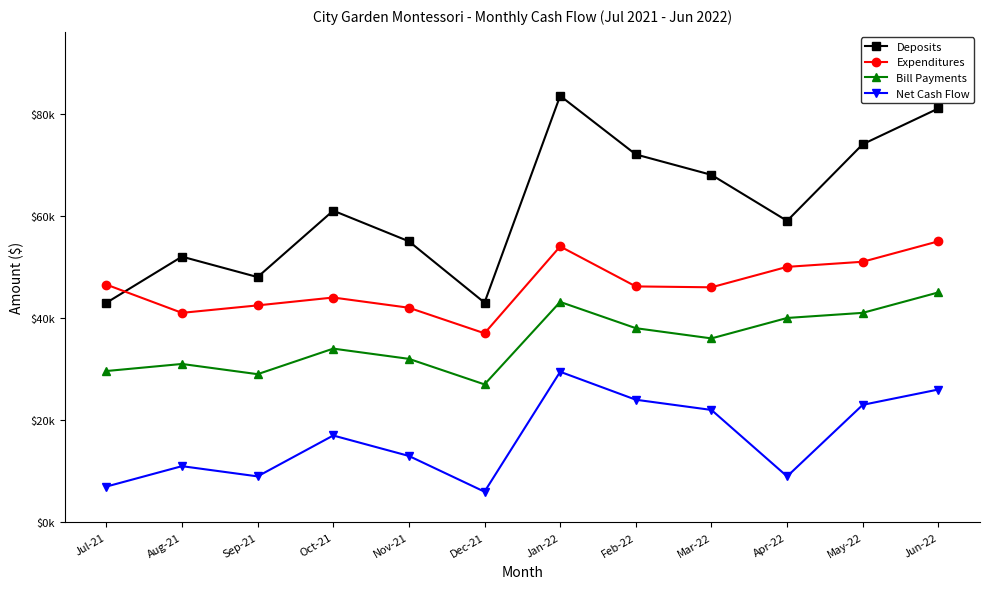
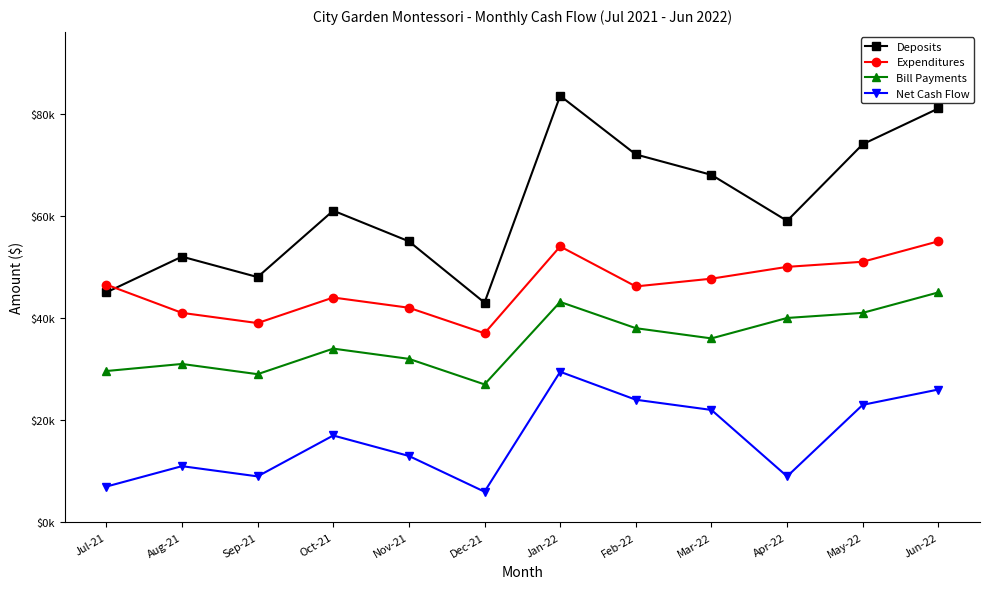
  {
    "Deposits": {
-     "Jul-21": "$43000",
+     "Jul-21": "$45000",
      "Aug-21": "$52000",
      "Sep-21": "$48000",
      "Oct-21": "$61000",
      "Nov-21": "$55000",
      "Dec-21": "$43000",
      "Jan-22": "$83000",
      "Feb-22": "$72000",
      "Mar-22": "$68000",
      "Apr-22": "$59000",
      "May-22": "$74000",
      "Jun-22": "$81000"
    },
    "Expenditures": {
      "Jul-21": "$47000",
      "Aug-21": "$41000",
-     "Sep-21": "$42000",
+     "Sep-21": "$39000",
      "Oct-21": "$44000",
      "Nov-21": "$42000",
      "Dec-21": "$37000",
      "Jan-22": "$54000",
      "Feb-22": "$46000",
-     "Mar-22": "$46000",
+     "Mar-22": "$48000",
      "Apr-22": "$50000",
      "May-22": "$51000",
      "Jun-22": "$55000"
    },
    "Bill Payments": {
      "Jul-21": "$30000",
      "Aug-21": "$31000",
      "Sep-21": "$29000",
      "Oct-21": "$34000",
      "Nov-21": "$32000",
      "Dec-21": "$27000",
      "Jan-22": "$43000",
      "Feb-22": "$38000",
      "Mar-22": "$36000",
      "Apr-22": "$40000",
      "May-22": "$41000",
      "Jun-22": "$45000"
    },
    "Net Cash Flow": {
      "Jul-21": "$7000",
      "Aug-21": "$11000",
      "Sep-21": "$9000",
      "Oct-21": "$17000",
      "Nov-21": "$13000",
      "Dec-21": "$6000",
      "Jan-22": "$29000",
      "Feb-22": "$24000",
      "Mar-22": "$22000",
      "Apr-22": "$9000",
      "May-22": "$23000",
      "Jun-22": "$26000"
    }
  }
